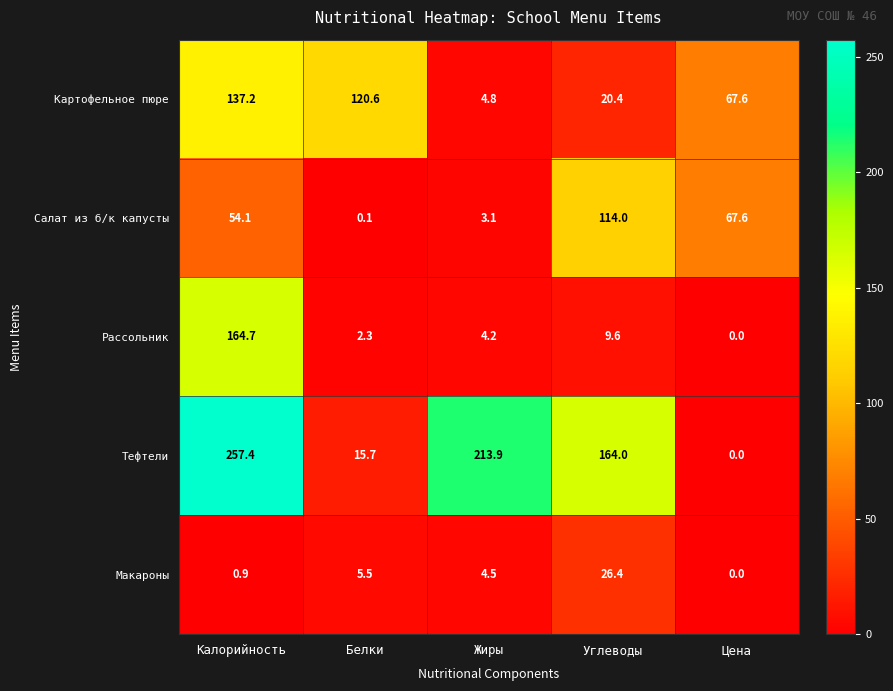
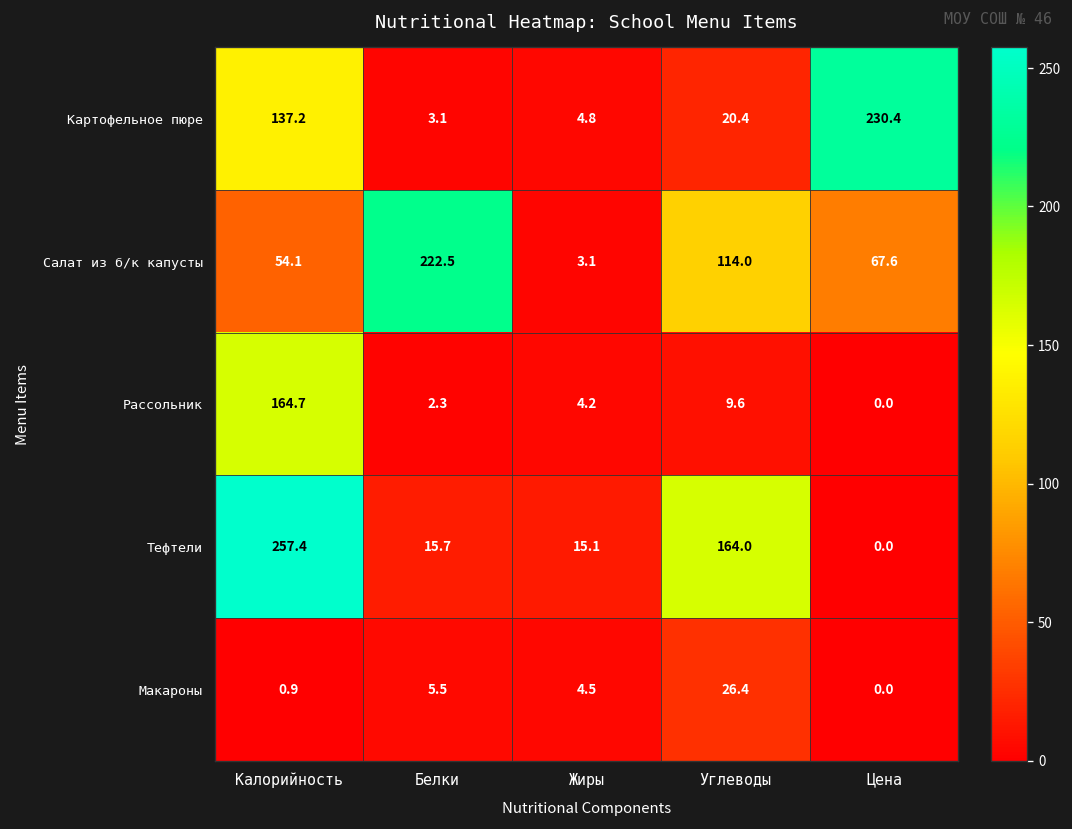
  {
    "Картофельное пюре": {
      "Калорийность": 137.2,
-     "Белки": 120.6,
+     "Белки": 3.1,
      "Жиры": 4.8,
      "Углеводы": 20.4,
-     "Цена": 67.6
+     "Цена": 230.4
    },
    "Салат из б/к капусты": {
      "Калорийность": 54.1,
-     "Белки": 0.1,
+     "Белки": 222.5,
      "Жиры": 3.1,
      "Углеводы": 114.0,
      "Цена": 67.6
    },
    "Рассольник": {
      "Калорийность": 164.7,
      "Белки": 2.3,
      "Жиры": 4.2,
      "Углеводы": 9.6,
      "Цена": 0.0
    },
    "Тефтели": {
      "Калорийность": 257.4,
      "Белки": 15.7,
-     "Жиры": 213.9,
+     "Жиры": 15.1,
      "Углеводы": 164.0,
      "Цена": 0.0
    },
    "Макароны": {
      "Калорийность": 0.9,
      "Белки": 5.5,
      "Жиры": 4.5,
      "Углеводы": 26.4,
      "Цена": 0.0
    }
  }
